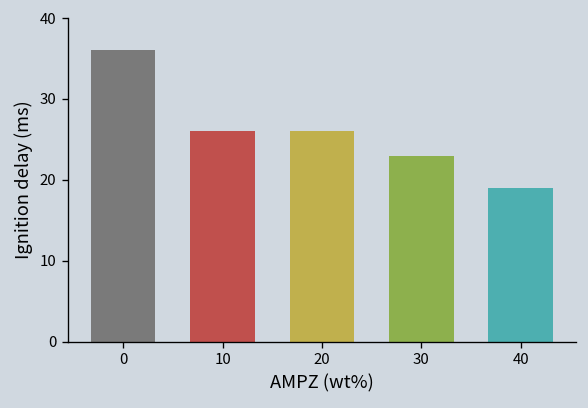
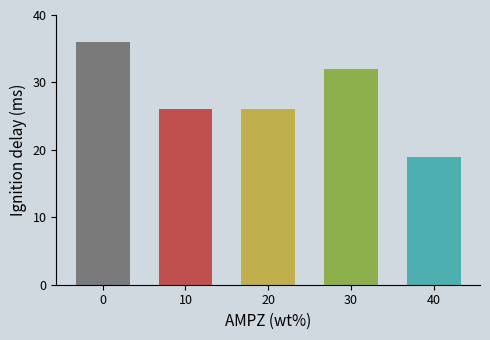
  {
    "0": 36,
    "10": 26,
    "20": 26,
-   "30": 23,
+   "30": 32,
    "40": 19
  }
